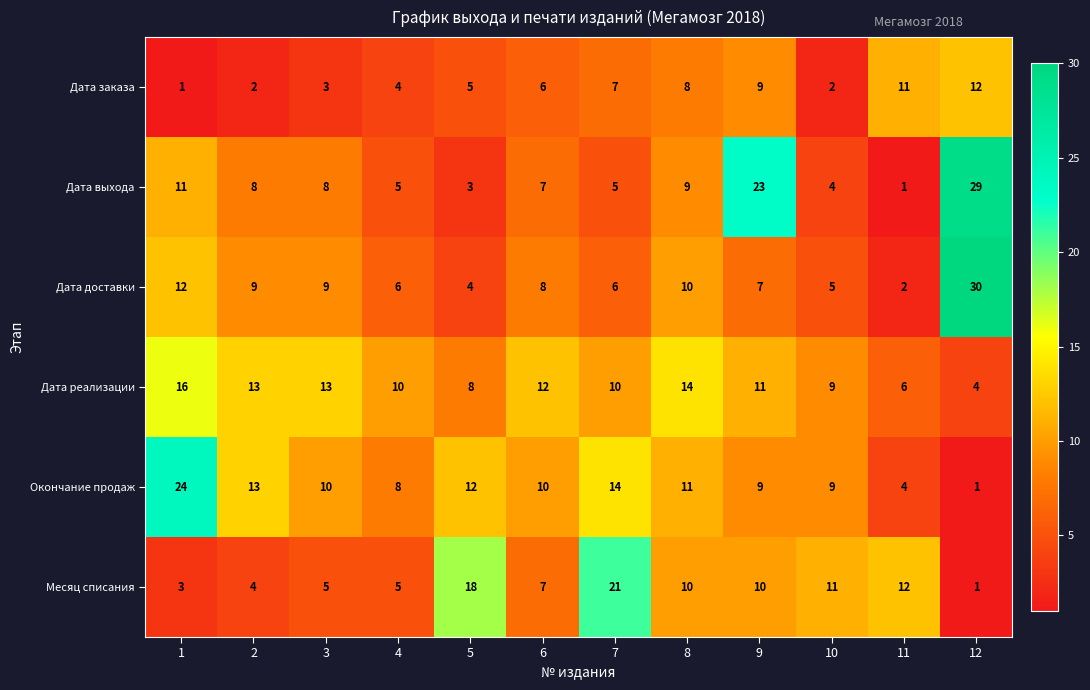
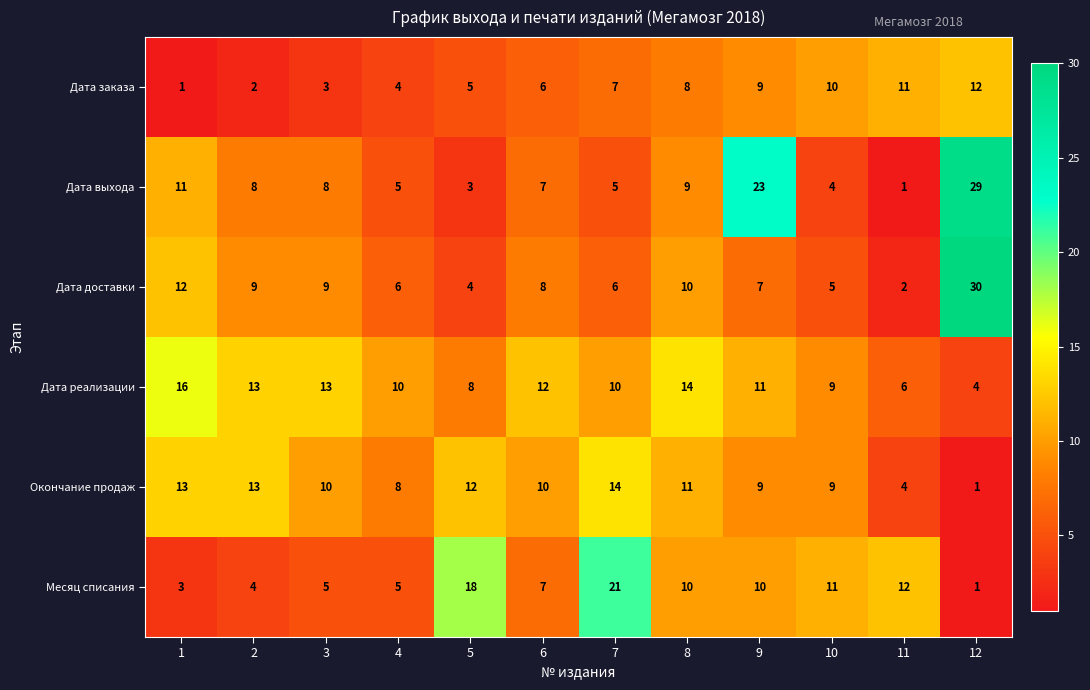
  {
    "Дата заказа": {
      "1": 1,
      "2": 2,
      "3": 3,
      "4": 4,
      "5": 5,
      "6": 6,
      "7": 7,
      "8": 8,
      "9": 9,
-     "10": 2,
+     "10": 10,
      "11": 11,
      "12": 12
    },
    "Дата выхода": {
      "1": 11,
      "2": 8,
      "3": 8,
      "4": 5,
      "5": 3,
      "6": 7,
      "7": 5,
      "8": 9,
      "9": 23,
      "10": 4,
      "11": 1,
      "12": 29
    },
    "Дата доставки": {
      "1": 12,
      "2": 9,
      "3": 9,
      "4": 6,
      "5": 4,
      "6": 8,
      "7": 6,
      "8": 10,
      "9": 7,
      "10": 5,
      "11": 2,
      "12": 30
    },
    "Дата реализации": {
      "1": 16,
      "2": 13,
      "3": 13,
      "4": 10,
      "5": 8,
      "6": 12,
      "7": 10,
      "8": 14,
      "9": 11,
      "10": 9,
      "11": 6,
      "12": 4
    },
    "Окончание продаж": {
-     "1": 24,
+     "1": 13,
      "2": 13,
      "3": 10,
      "4": 8,
      "5": 12,
      "6": 10,
      "7": 14,
      "8": 11,
      "9": 9,
      "10": 9,
      "11": 4,
      "12": 1
    },
    "Месяц списания": {
      "1": 3,
      "2": 4,
      "3": 5,
      "4": 5,
      "5": 18,
      "6": 7,
      "7": 21,
      "8": 10,
      "9": 10,
      "10": 11,
      "11": 12,
      "12": 1
    }
  }
